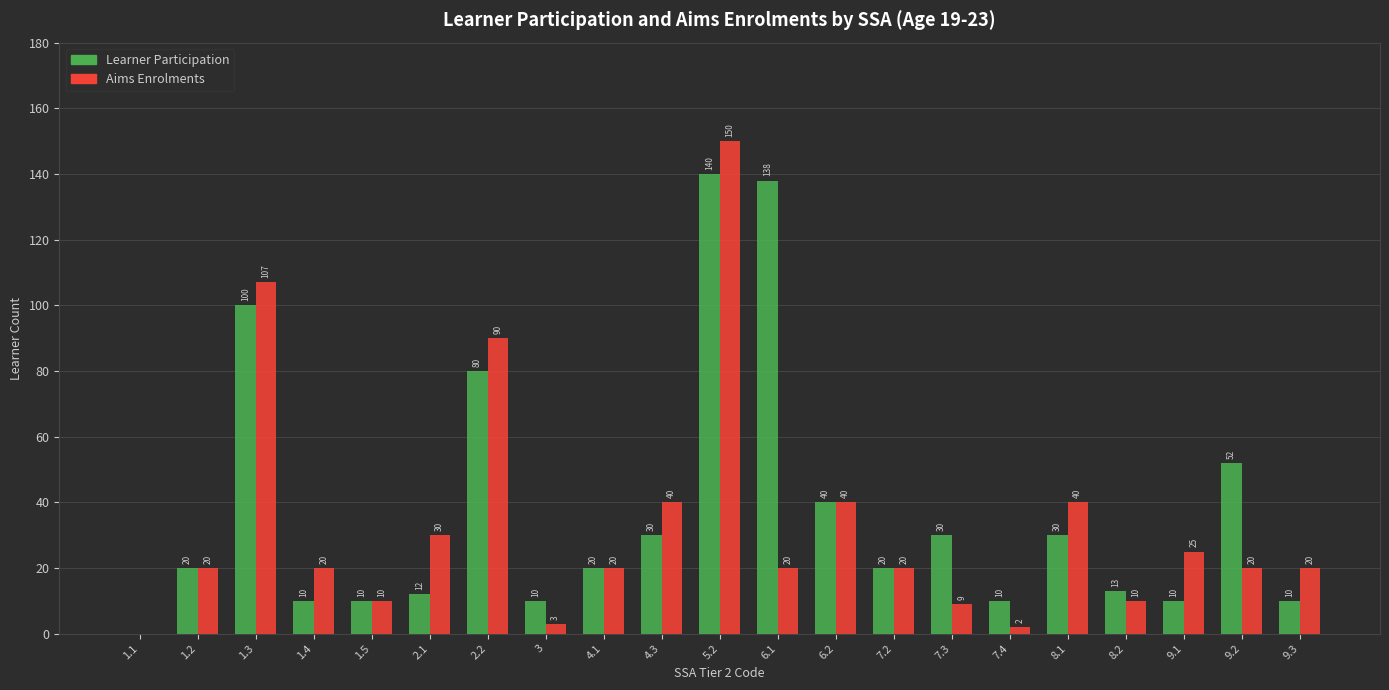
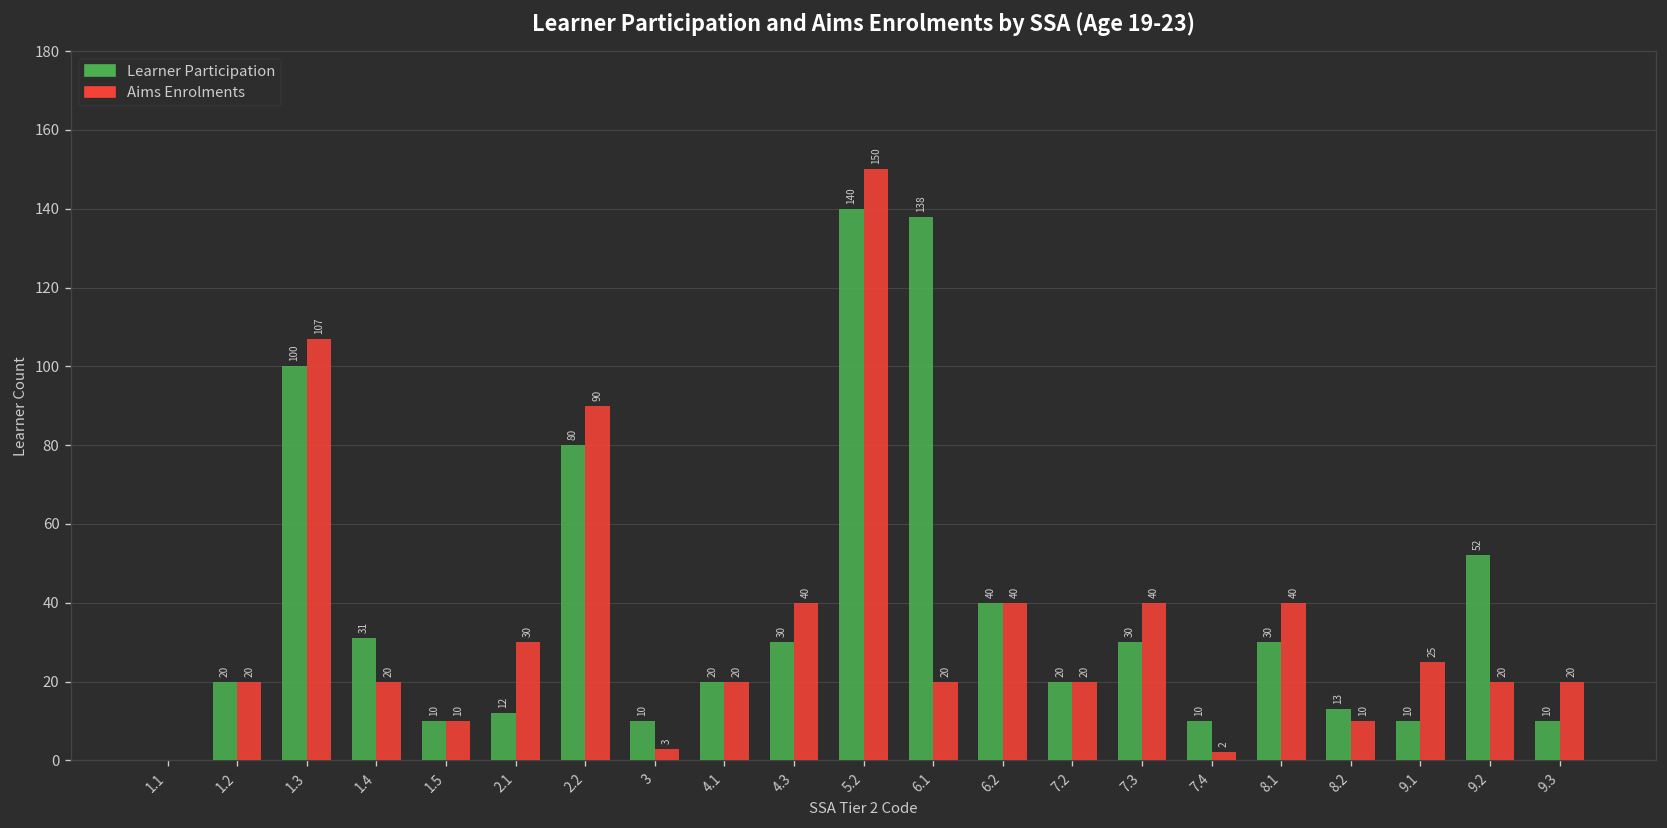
  {
    "Learner Participation": {
      "1.2": 20,
      "1.3": 100,
-     "1.4": 10,
+     "1.4": 31,
      "1.5": 10,
      "2.1": 12,
      "2.2": 80,
      "3": 10,
      "4.1": 20,
      "4.3": 30,
      "5.2": 140,
      "6.1": 138,
      "6.2": 40,
      "7.2": 20,
      "7.3": 30,
      "7.4": 10,
      "8.1": 30,
      "8.2": 13,
      "9.1": 10,
      "9.2": 52,
      "9.3": 10
    },
    "Aims Enrolments": {
      "1.2": 20,
      "1.3": 107,
      "1.4": 20,
      "1.5": 10,
      "2.1": 30,
      "2.2": 90,
      "3": 3,
      "4.1": 20,
      "4.3": 40,
      "5.2": 150,
      "6.1": 20,
      "6.2": 40,
      "7.2": 20,
-     "7.3": 9,
+     "7.3": 40,
      "7.4": 2,
      "8.1": 40,
      "8.2": 10,
      "9.1": 25,
      "9.2": 20,
      "9.3": 20
    }
  }
